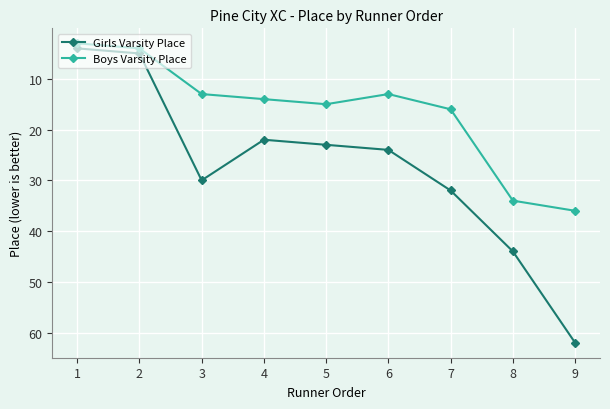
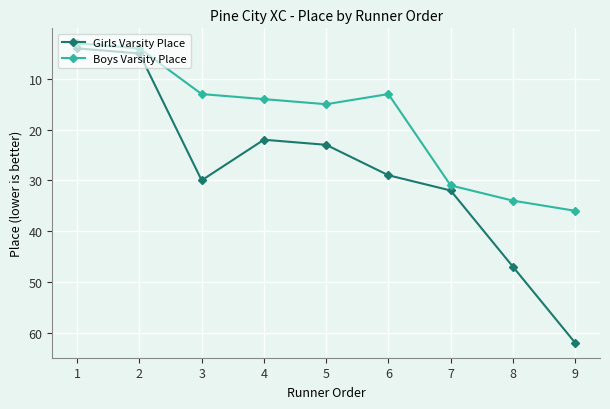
  {
    "Girls Varsity Place": {
      "3": 30,
      "4": 22,
      "5": 23,
-     "6": 24,
+     "6": 29,
      "7": 32,
-     "8": 44,
+     "8": 47,
      "9": 62
    },
    "Boys Varsity Place": {
      "3": 13,
      "4": 14,
      "5": 15,
      "6": 13,
-     "7": 16,
+     "7": 31,
      "8": 34,
      "9": 36
    }
  }
